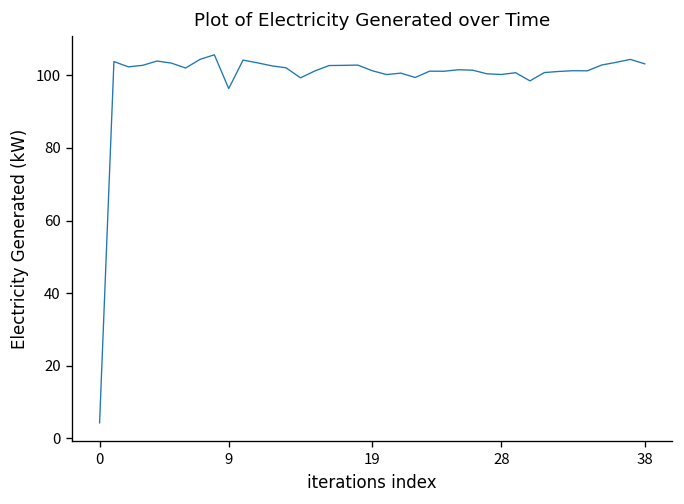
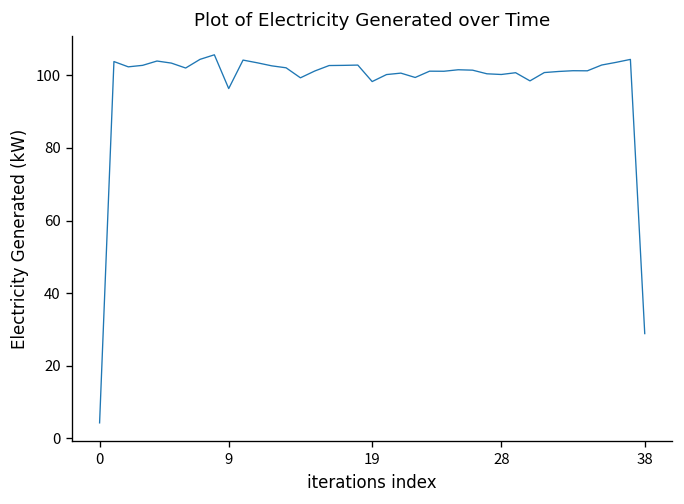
  {
    "0": 4,
    "9": 96,
-   "19": 101,
+   "19": 98,
    "28": 100,
-   "38": 103
+   "38": 29
  }
